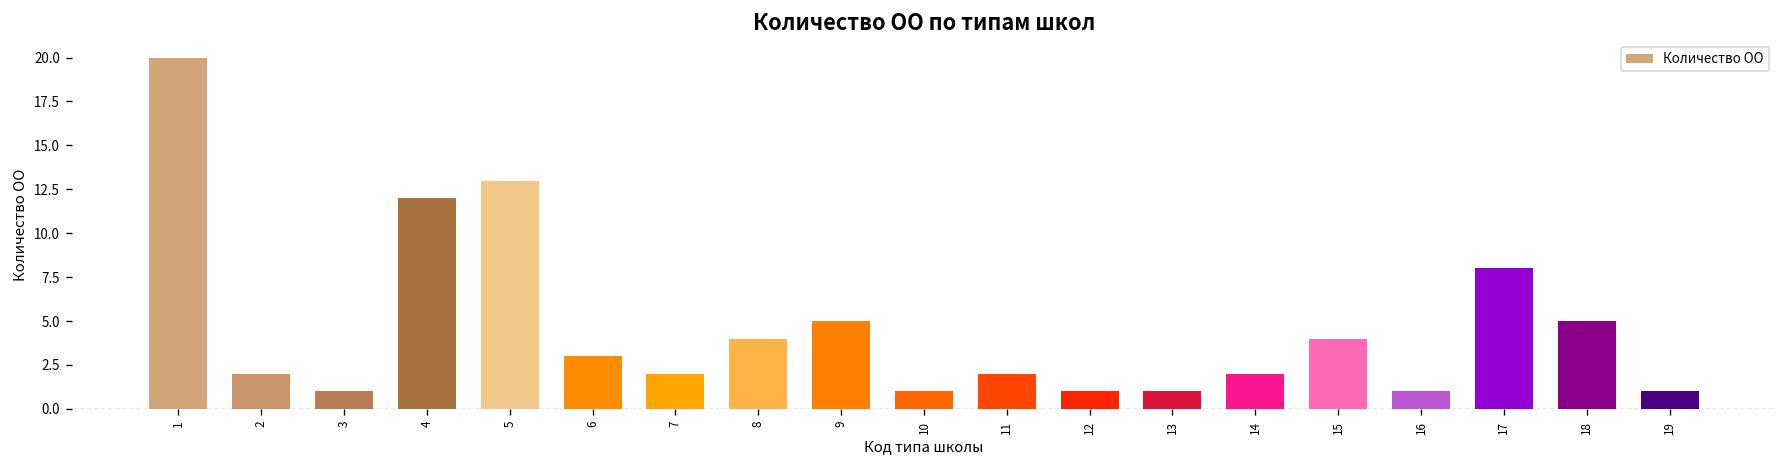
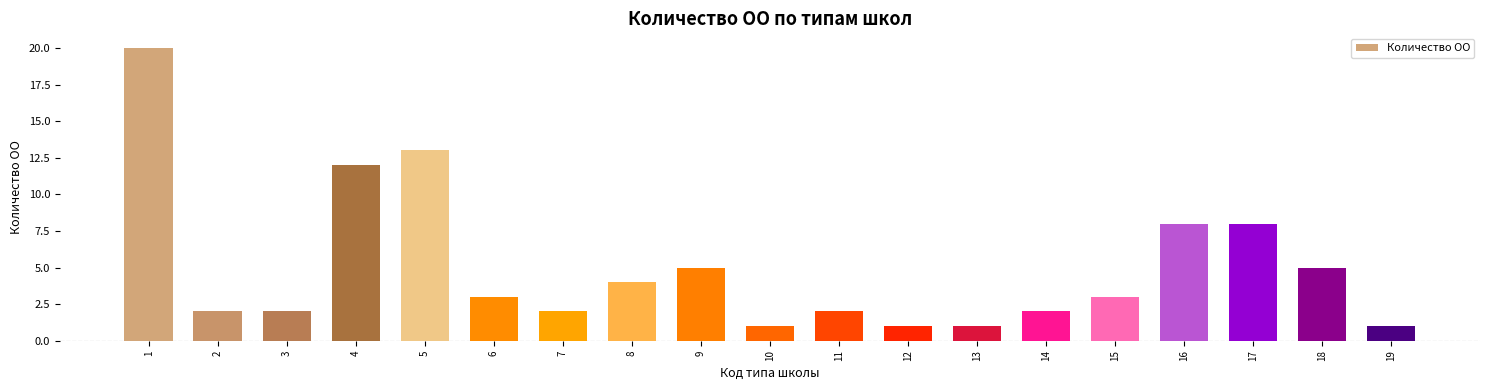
  {
    "1": 20,
    "2": 2,
-   "3": 1,
+   "3": 2,
    "4": 12,
    "5": 13,
    "6": 3,
    "7": 2,
    "8": 4,
    "9": 5,
    "10": 1,
    "11": 2,
    "12": 1,
    "13": 1,
    "14": 2,
-   "15": 4,
-   "16": 1,
+   "15": 3,
+   "16": 8,
    "17": 8,
    "18": 5,
    "19": 1
  }
